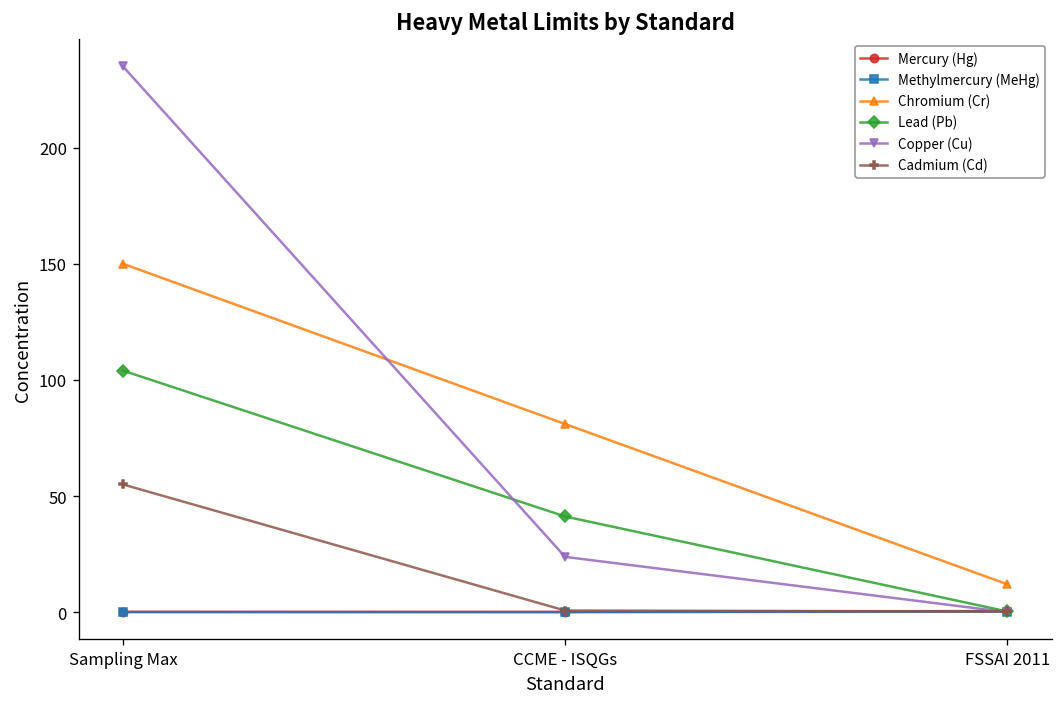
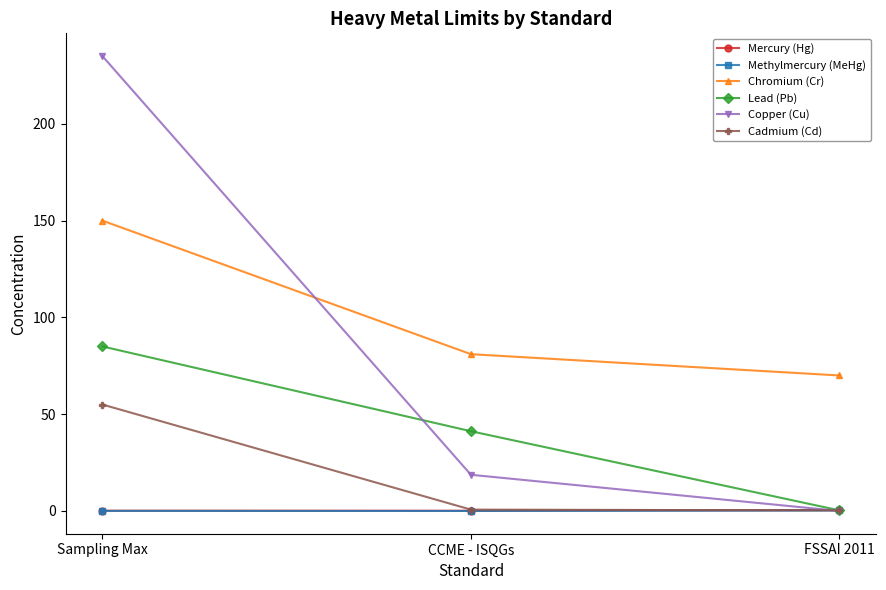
  {
    "Methylmercury (MeHg)": {
      "Sampling Max": 0
    },
    "Chromium (Cr)": {
      "Sampling Max": 150,
      "CCME - ISQGs": 81,
-     "FSSAI 2011": 12
+     "FSSAI 2011": 70
    },
    "Lead (Pb)": {
-     "Sampling Max": 104,
+     "Sampling Max": 85,
      "CCME - ISQGs": 41
    },
    "Copper (Cu)": {
      "Sampling Max": 235,
-     "CCME - ISQGs": 24
+     "CCME - ISQGs": 19
    },
    "Cadmium (Cd)": {
      "Sampling Max": 55
    }
  }
